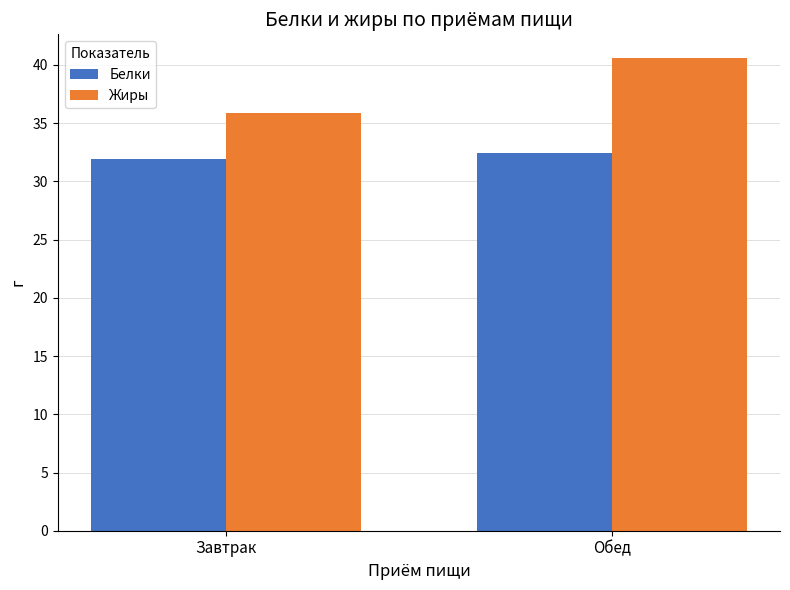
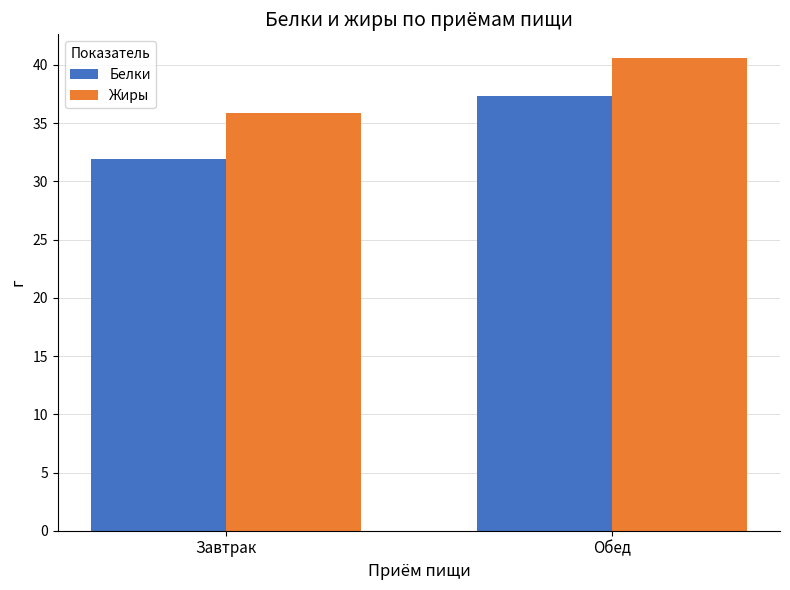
  {
    "Белки": {
      "Завтрак": 31.9,
-     "Обед": 32.4
+     "Обед": 37.3
    },
    "Жиры": {
      "Завтрак": 35.9,
      "Обед": 40.6
    }
  }
